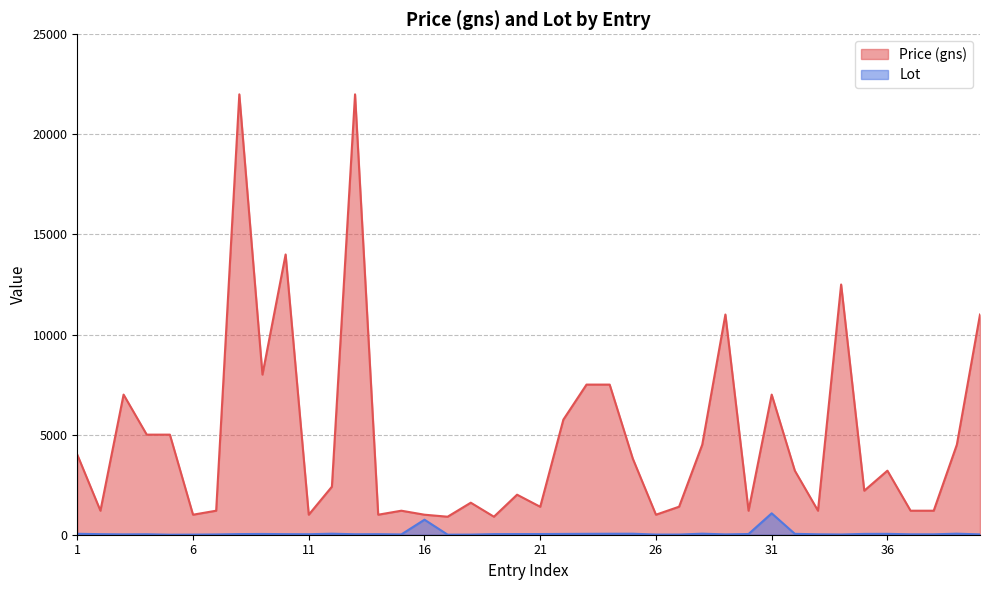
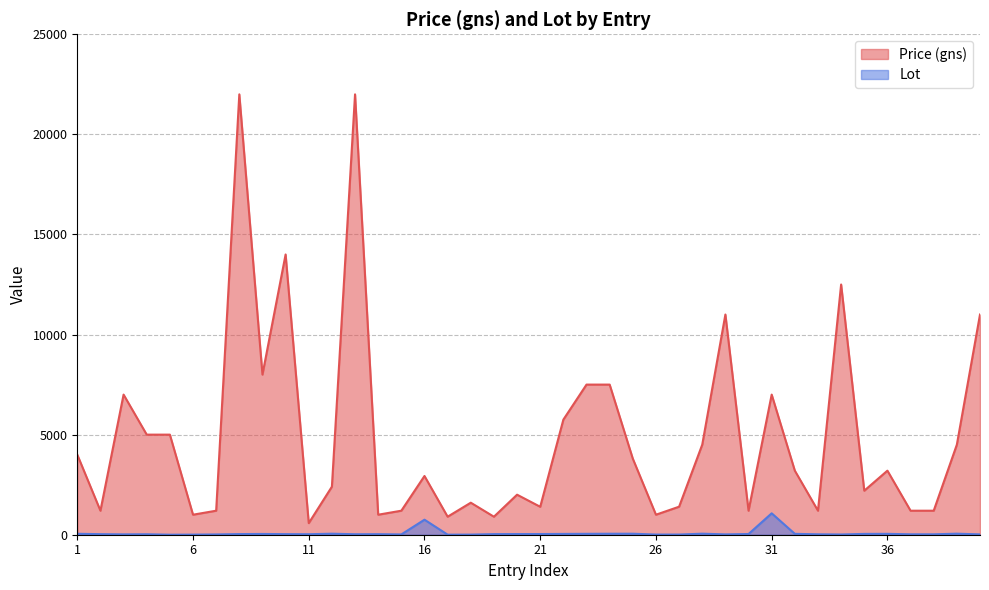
  {
    "Price (gns)": {
      "1": 4000,
      "6": 1000,
-     "11": 1000,
-     "16": 1000,
+     "11": 600,
+     "16": 2900,
      "21": 1400,
      "26": 1000,
      "31": 7000,
      "36": 3200
    },
    "Lot": {
      "1": 0,
      "6": 0,
      "11": 0,
      "16": 800,
      "21": 0,
      "26": 0,
      "31": 1100,
      "36": 0
    }
  }
